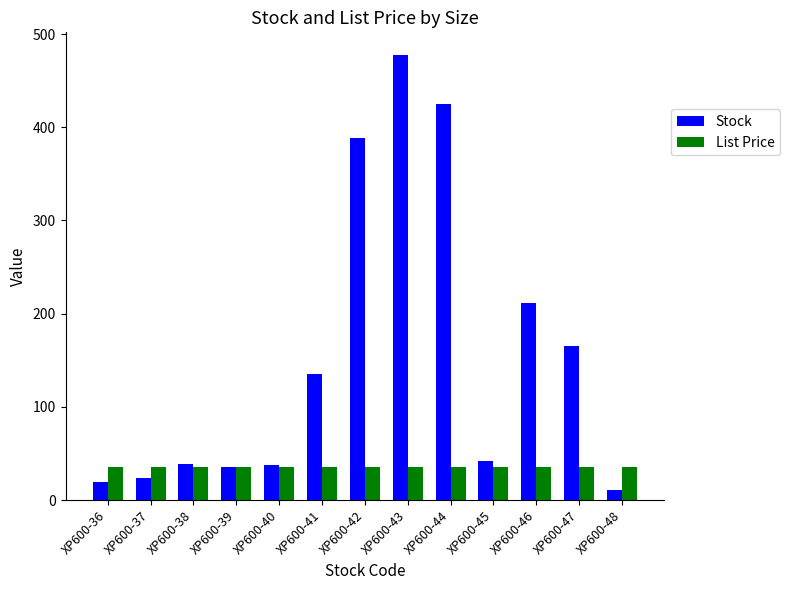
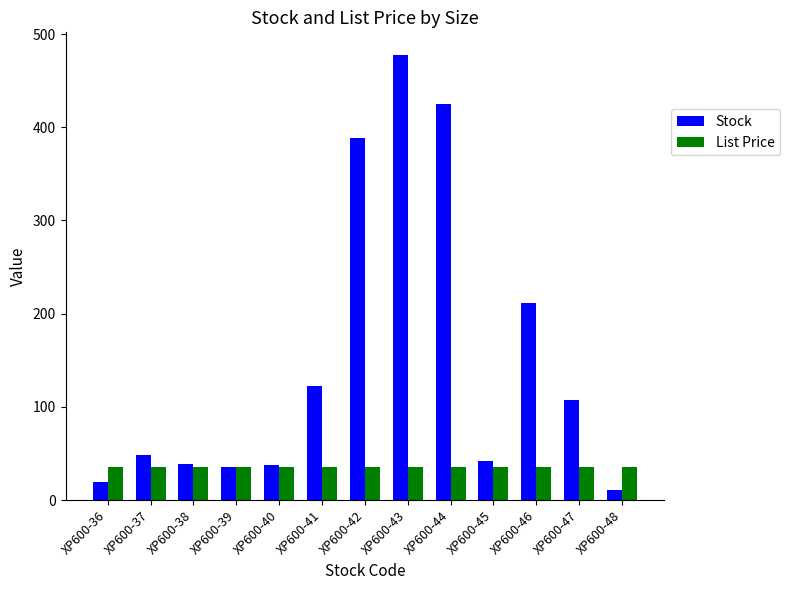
  {
    "Stock": {
      "XP600-36": 20,
-     "XP600-37": 20,
+     "XP600-37": 50,
      "XP600-38": 40,
      "XP600-39": 40,
      "XP600-40": 40,
-     "XP600-41": 140,
+     "XP600-41": 120,
      "XP600-42": 390,
      "XP600-43": 480,
      "XP600-44": 430,
      "XP600-45": 40,
      "XP600-46": 210,
-     "XP600-47": 160,
+     "XP600-47": 110,
      "XP600-48": 10
    },
    "List Price": {
      "XP600-36": 40,
      "XP600-37": 40,
      "XP600-38": 40,
      "XP600-39": 40,
      "XP600-40": 40,
      "XP600-41": 40,
      "XP600-42": 40,
      "XP600-43": 40,
      "XP600-44": 40,
      "XP600-45": 40,
      "XP600-46": 40,
      "XP600-47": 40,
      "XP600-48": 40
    }
  }
